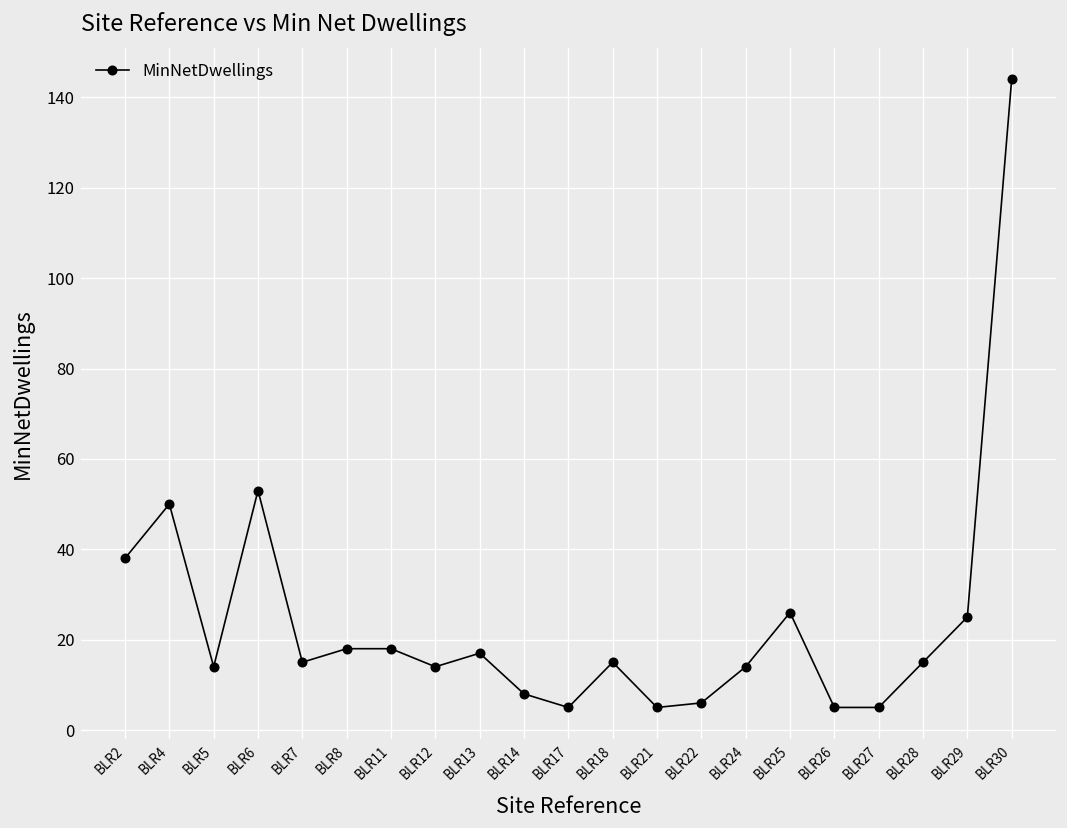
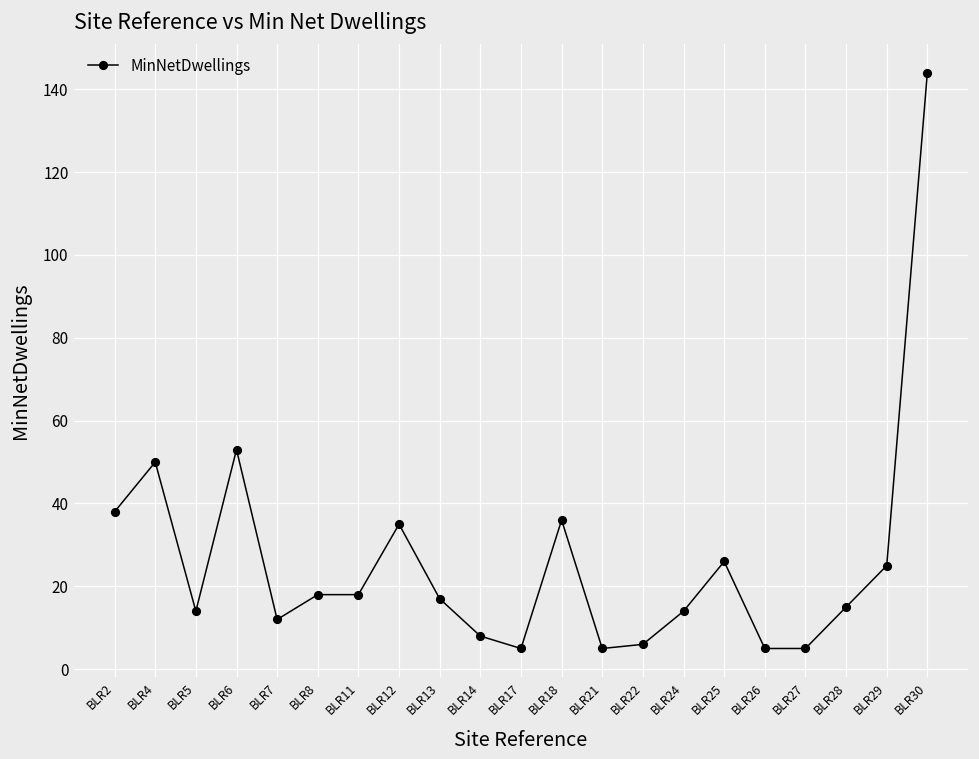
  {
    "BLR2": 38,
    "BLR4": 50,
    "BLR5": 14,
    "BLR6": 53,
-   "BLR7": 15,
+   "BLR7": 12,
    "BLR8": 18,
    "BLR11": 18,
-   "BLR12": 14,
+   "BLR12": 35,
    "BLR13": 17,
    "BLR14": 8,
    "BLR17": 5,
-   "BLR18": 15,
+   "BLR18": 36,
    "BLR21": 5,
    "BLR22": 6,
    "BLR24": 14,
    "BLR25": 26,
    "BLR26": 5,
    "BLR27": 5,
    "BLR28": 15,
    "BLR29": 25,
    "BLR30": 144
  }
